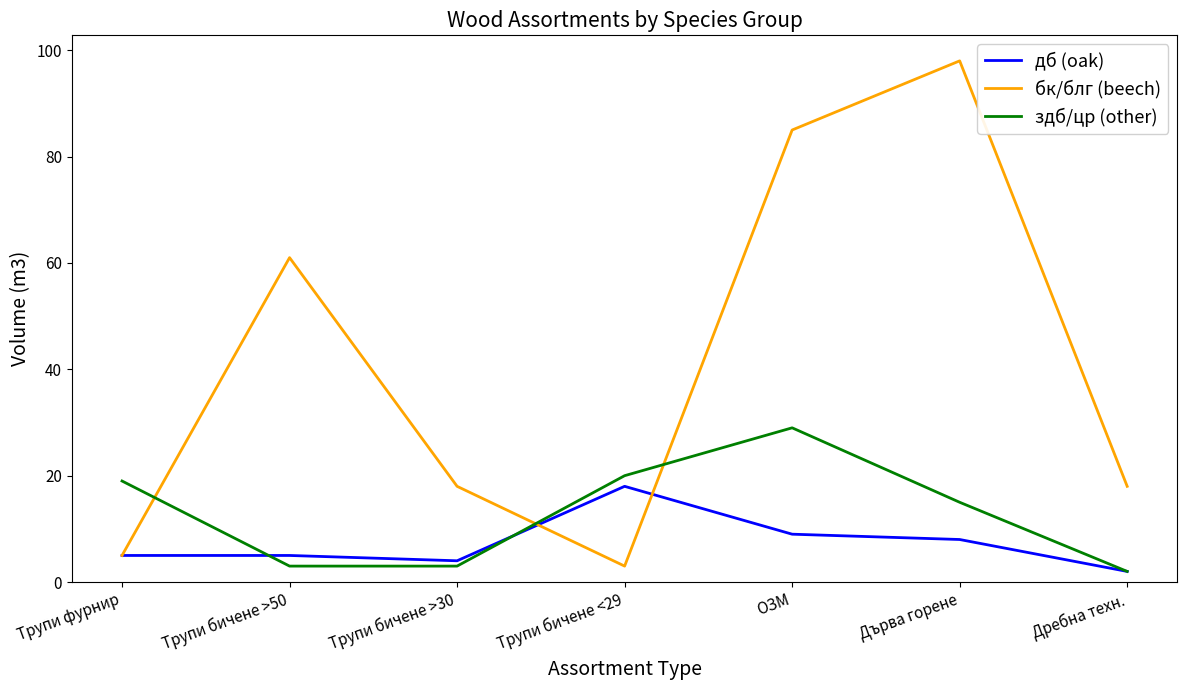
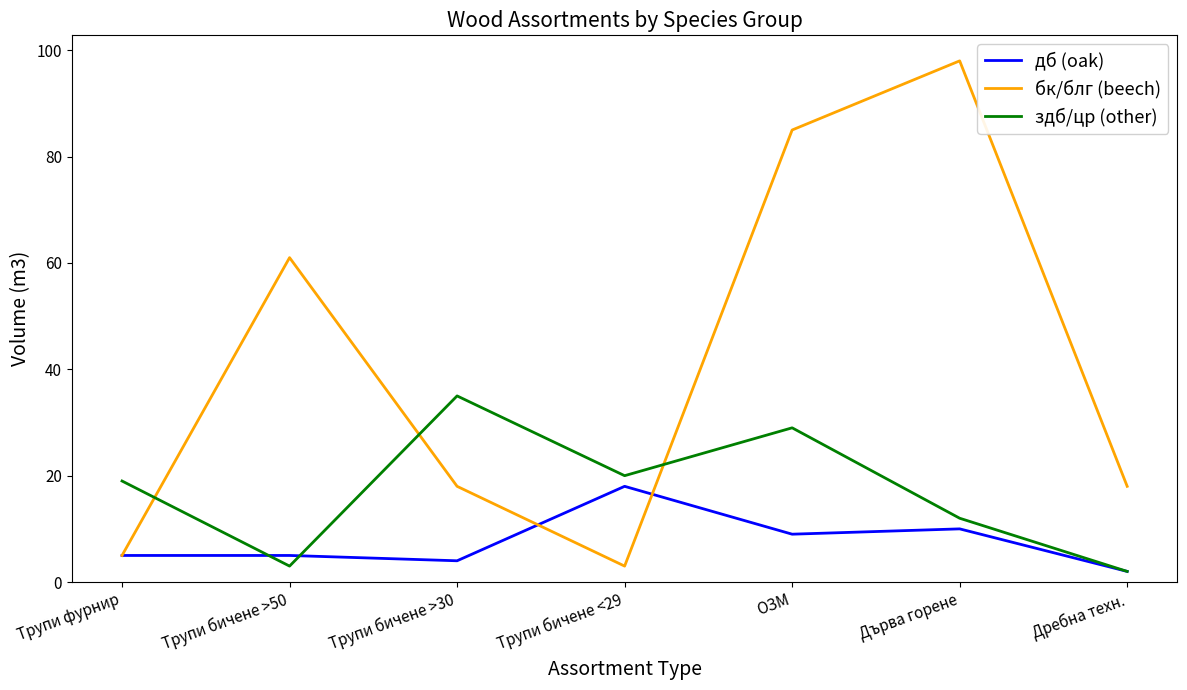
  {
    "дб (oak)": {
      "Трупи бичене >50": 5,
      "Трупи бичене >30": 4,
      "Трупи бичене <29": 18,
      "ОЗМ": 9,
-     "Дърва горене": 8
+     "Дърва горене": 10
    },
    "бк/блг (beech)": {
      "Трупи бичене >50": 61,
      "Трупи бичене >30": 18,
      "Трупи бичене <29": 3,
      "ОЗМ": 85,
      "Дърва горене": 98,
      "Дребна техн.": 18
    },
    "здб/цр (other)": {
      "Трупи фурнир": 19,
      "Трупи бичене >50": 3,
-     "Трупи бичене >30": 3,
+     "Трупи бичене >30": 35,
      "Трупи бичене <29": 20,
      "ОЗМ": 29,
-     "Дърва горене": 15
+     "Дърва горене": 12
    }
  }
